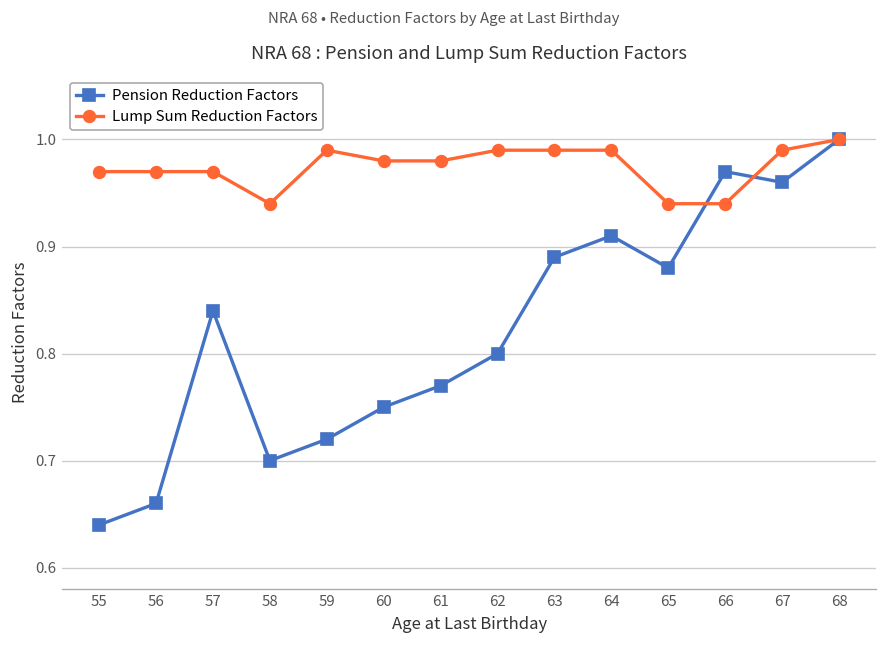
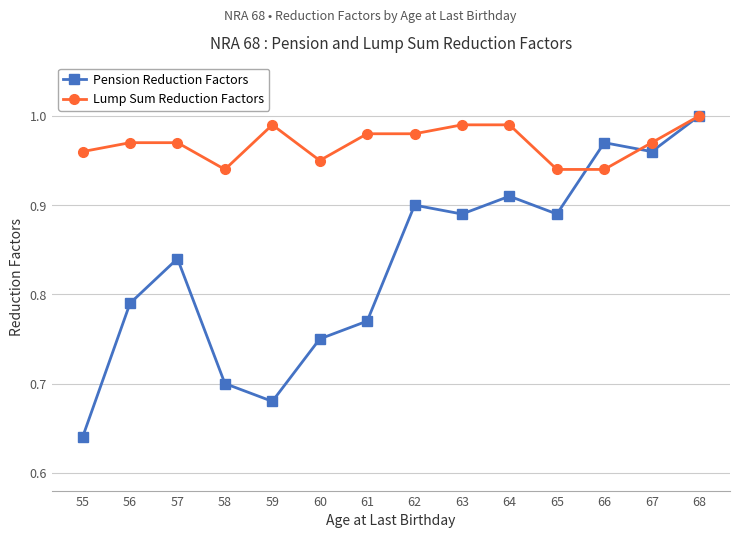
  {
    "Pension Reduction Factors": {
      "55": 0.64,
-     "56": 0.66,
+     "56": 0.79,
      "57": 0.84,
      "58": 0.70,
-     "59": 0.72,
+     "59": 0.68,
      "60": 0.75,
      "61": 0.77,
-     "62": 0.8,
+     "62": 0.9,
      "63": 0.89,
      "64": 0.91,
-     "65": 0.88,
+     "65": 0.89,
      "66": 0.97,
      "67": 0.96
    },
    "Lump Sum Reduction Factors": {
-     "55": 0.97,
+     "55": 0.96,
      "56": 0.97,
      "57": 0.97,
      "58": 0.94,
      "59": 0.99,
-     "60": 0.98,
+     "60": 0.95,
      "61": 0.98,
-     "62": 0.99,
+     "62": 0.98,
      "63": 0.99,
      "64": 0.99,
      "65": 0.94,
      "66": 0.94,
-     "67": 0.99
+     "67": 0.97
    }
  }
